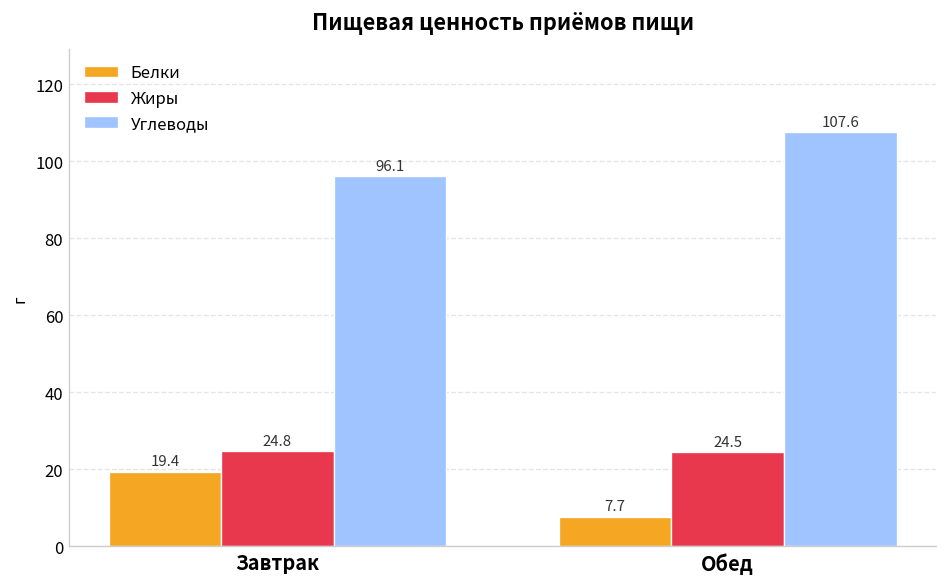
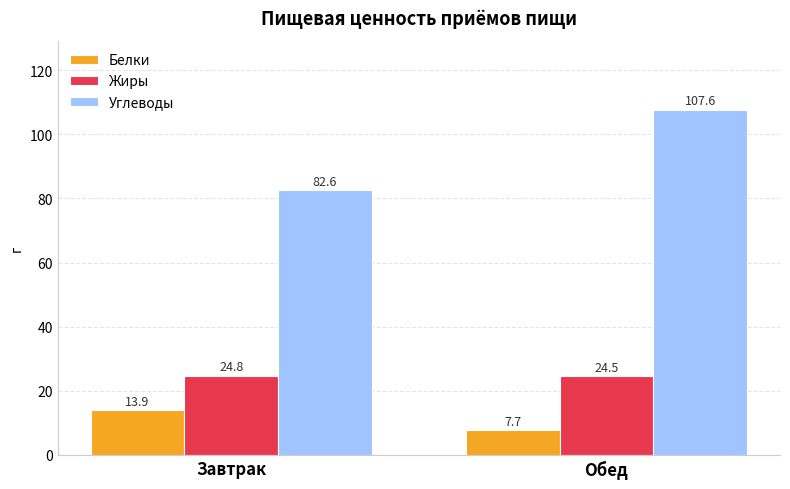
  {
    "Белки": {
-     "Завтрак": 19.4,
+     "Завтрак": 13.9,
      "Обед": 7.7
    },
    "Жиры": {
      "Завтрак": 24.8,
      "Обед": 24.5
    },
    "Углеводы": {
-     "Завтрак": 96.1,
+     "Завтрак": 82.6,
      "Обед": 107.6
    }
  }
